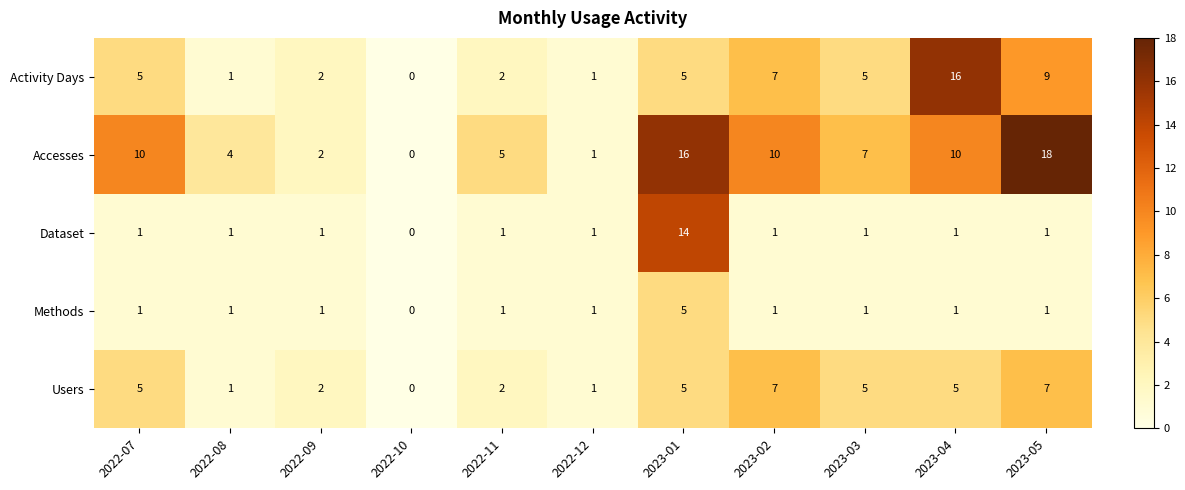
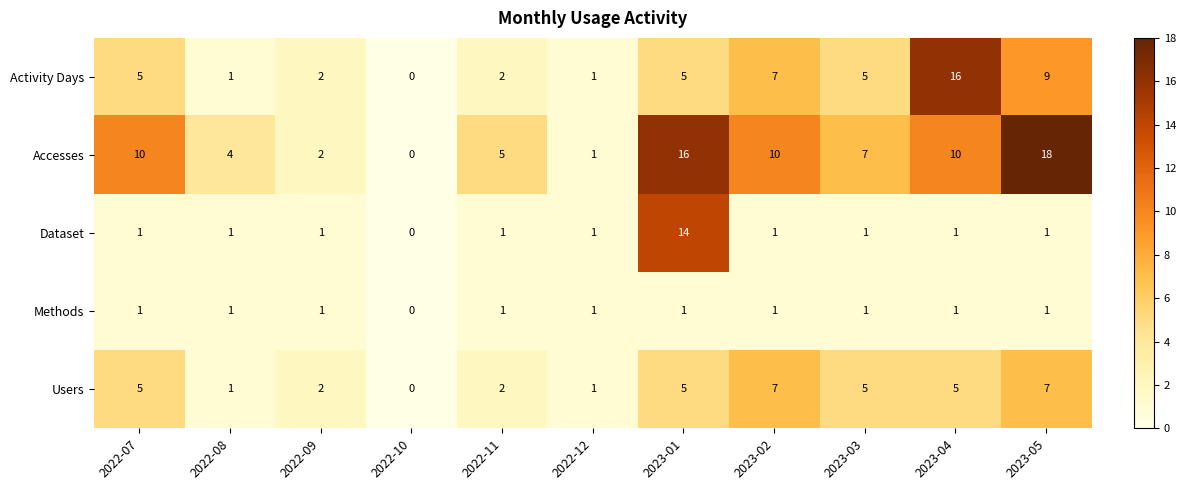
  {
    "Activity Days": {
      "2022-07": 5,
      "2022-08": 1,
      "2022-09": 2,
      "2022-10": 0,
      "2022-11": 2,
      "2022-12": 1,
      "2023-01": 5,
      "2023-02": 7,
      "2023-03": 5,
      "2023-04": 16,
      "2023-05": 9
    },
    "Accesses": {
      "2022-07": 10,
      "2022-08": 4,
      "2022-09": 2,
      "2022-10": 0,
      "2022-11": 5,
      "2022-12": 1,
      "2023-01": 16,
      "2023-02": 10,
      "2023-03": 7,
      "2023-04": 10,
      "2023-05": 18
    },
    "Dataset": {
      "2022-07": 1,
      "2022-08": 1,
      "2022-09": 1,
      "2022-10": 0,
      "2022-11": 1,
      "2022-12": 1,
      "2023-01": 14,
      "2023-02": 1,
      "2023-03": 1,
      "2023-04": 1,
      "2023-05": 1
    },
    "Methods": {
      "2022-07": 1,
      "2022-08": 1,
      "2022-09": 1,
      "2022-10": 0,
      "2022-11": 1,
      "2022-12": 1,
-     "2023-01": 5,
+     "2023-01": 1,
      "2023-02": 1,
      "2023-03": 1,
      "2023-04": 1,
      "2023-05": 1
    },
    "Users": {
      "2022-07": 5,
      "2022-08": 1,
      "2022-09": 2,
      "2022-10": 0,
      "2022-11": 2,
      "2022-12": 1,
      "2023-01": 5,
      "2023-02": 7,
      "2023-03": 5,
      "2023-04": 5,
      "2023-05": 7
    }
  }
